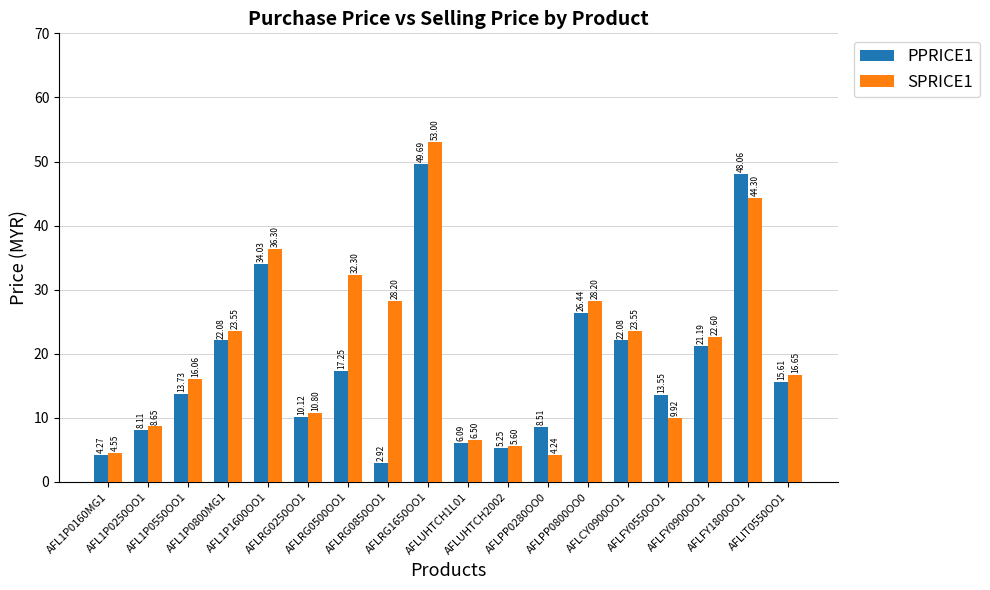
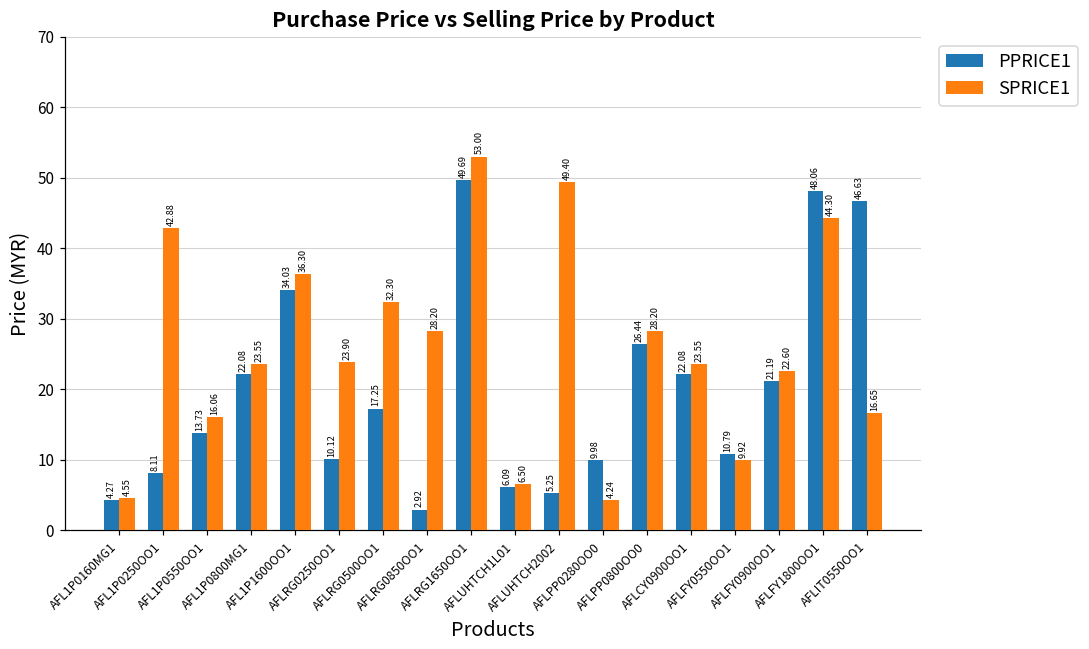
  {
    "PPRICE1": {
      "AFL1P0160MG1": 4.27,
      "AFL1P0250OO1": 8.11,
      "AFL1P0550OO1": 13.73,
      "AFL1P0800MG1": 22.08,
      "AFL1P1600OO1": 34.03,
      "AFLRG0250OO1": 10.12,
      "AFLRG0500OO1": 17.25,
      "AFLRG0850OO1": 2.92,
      "AFLRG1650OO1": 49.69,
      "AFLUHTCH1L01": 6.09,
      "AFLUHTCH2002": 5.25,
-     "AFLPP0280OO0": 8.51,
+     "AFLPP0280OO0": 9.98,
      "AFLPP0800OO0": 26.44,
      "AFLCY0900OO1": 22.08,
-     "AFLFY0550OO1": 13.55,
+     "AFLFY0550OO1": 10.79,
      "AFLFY0900OO1": 21.19,
      "AFLFY1800OO1": 48.06,
-     "AFLIT0550OO1": 15.61
+     "AFLIT0550OO1": 46.63
    },
    "SPRICE1": {
      "AFL1P0160MG1": 4.55,
-     "AFL1P0250OO1": 8.65,
+     "AFL1P0250OO1": 42.88,
      "AFL1P0550OO1": 16.06,
      "AFL1P0800MG1": 23.55,
      "AFL1P1600OO1": 36.30,
-     "AFLRG0250OO1": 10.80,
+     "AFLRG0250OO1": 23.90,
      "AFLRG0500OO1": 32.30,
      "AFLRG0850OO1": 28.20,
      "AFLRG1650OO1": 53.00,
      "AFLUHTCH1L01": 6.50,
-     "AFLUHTCH2002": 5.60,
+     "AFLUHTCH2002": 49.40,
      "AFLPP0280OO0": 4.24,
      "AFLPP0800OO0": 28.20,
      "AFLCY0900OO1": 23.55,
      "AFLFY0550OO1": 9.92,
      "AFLFY0900OO1": 22.60,
      "AFLFY1800OO1": 44.30,
      "AFLIT0550OO1": 16.65
    }
  }
